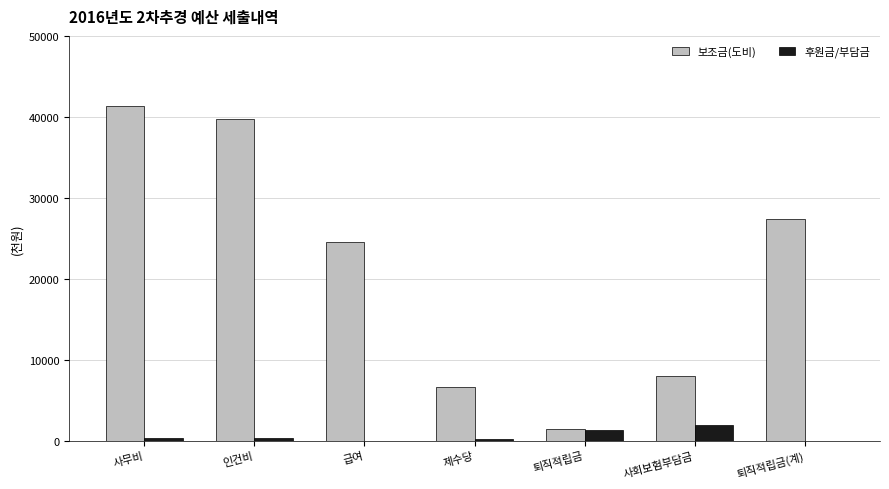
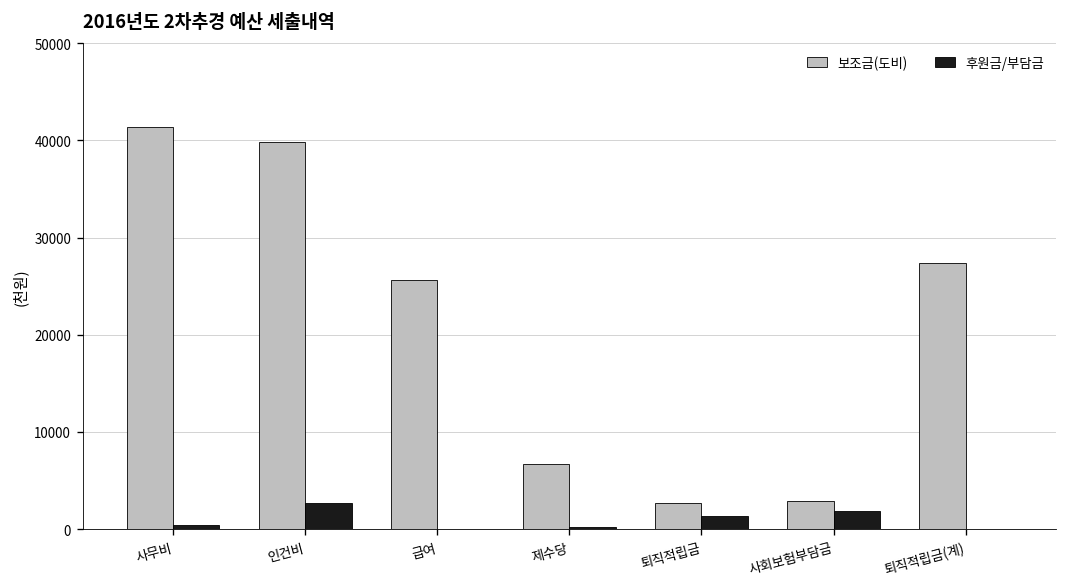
  {
    "보조금(도비)": {
      "사무비": 41000,
      "인건비": 40000,
-     "급여": 25000,
+     "급여": 26000,
      "제수당": 7000,
-     "퇴직적립금": 1000,
-     "사회보험부담금": 8000,
+     "퇴직적립금": 3000,
+     "사회보험부담금": 3000,
      "퇴직적립금(계)": 27000
    },
    "후원금/부담금": {
      "사무비": 0,
-     "인건비": 0,
+     "인건비": 3000,
      "급여": 0,
      "퇴직적립금": 1000,
      "사회보험부담금": 2000,
      "퇴직적립금(계)": 0
    }
  }
